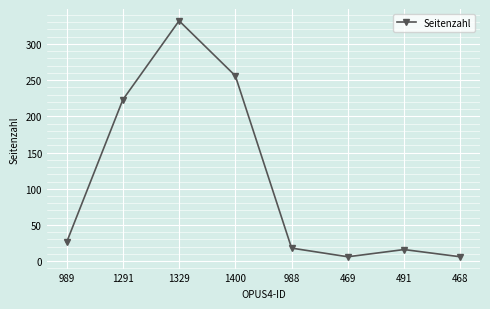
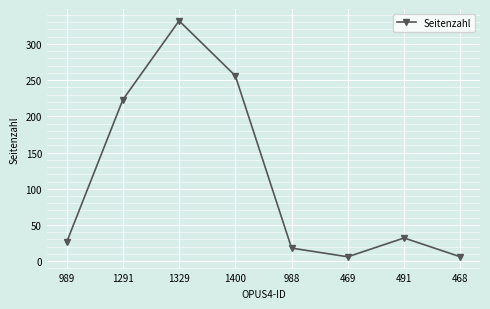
  {
    "989": 30,
    "1291": 220,
    "1329": 330,
    "1400": 260,
    "988": 20,
    "469": 10,
-   "491": 20,
+   "491": 30,
    "468": 10
  }
